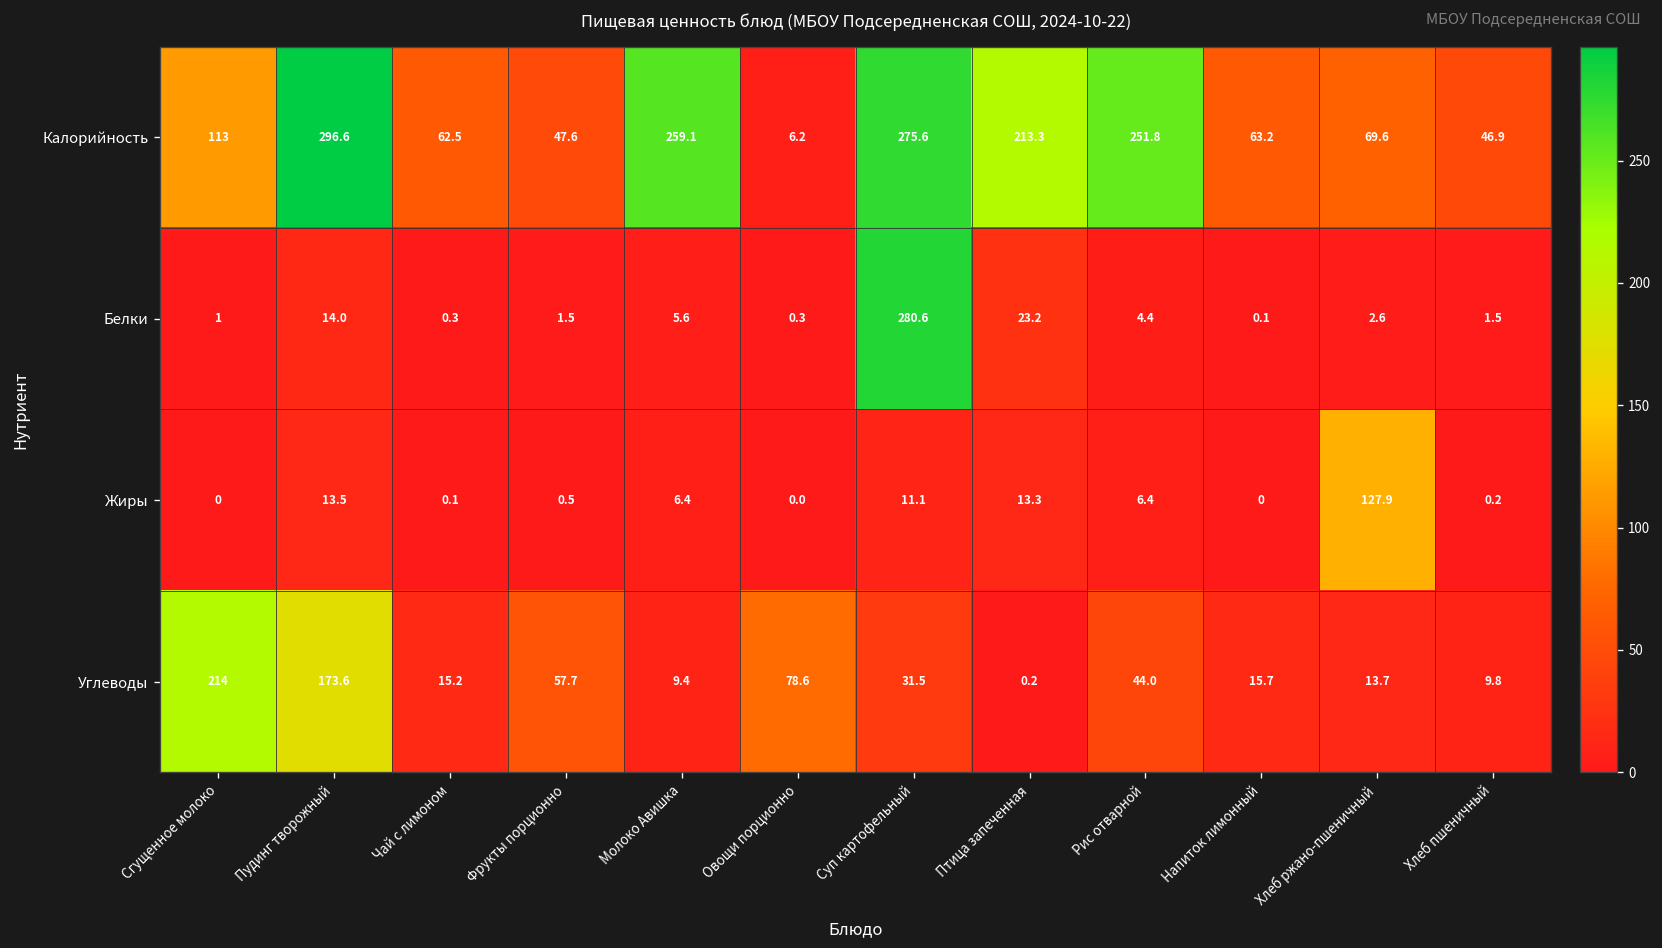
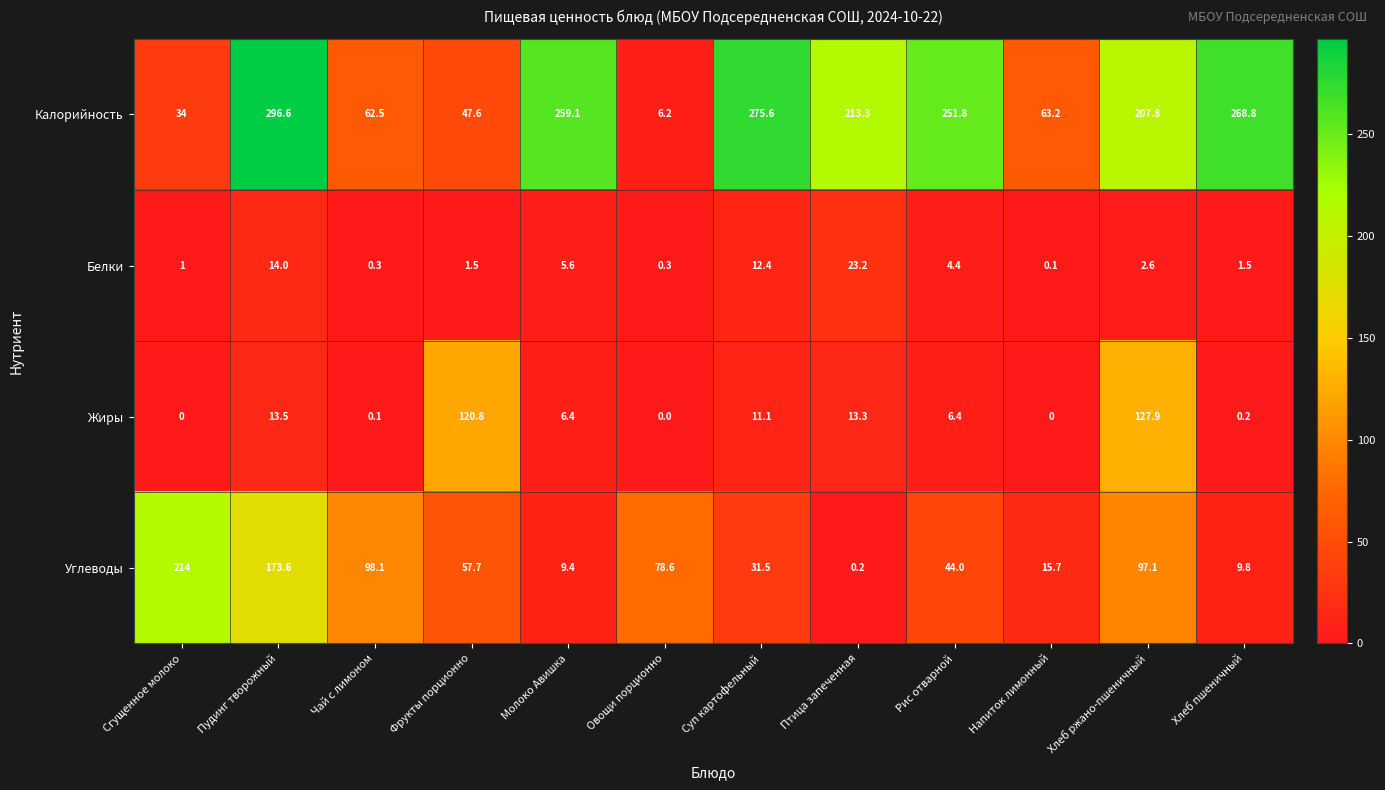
  {
    "Калорийность": {
-     "Сгущенное молоко": 113,
+     "Сгущенное молоко": 34,
      "Пудинг творожный": 296.6,
      "Чай с лимоном": 62.5,
      "Фрукты порционно": 47.6,
      "Молоко Авишка": 259.1,
      "Овощи порционно": 6.2,
      "Суп картофельный": 275.6,
      "Птица запеченная": 213.3,
      "Рис отварной": 251.8,
      "Напиток лимонный": 63.2,
-     "Хлеб ржано-пшеничный": 69.6,
-     "Хлеб пшеничный": 46.9
+     "Хлеб ржано-пшеничный": 207.8,
+     "Хлеб пшеничный": 268.8
    },
    "Белки": {
      "Сгущенное молоко": 1,
      "Пудинг творожный": 14.0,
      "Чай с лимоном": 0.3,
      "Фрукты порционно": 1.5,
      "Молоко Авишка": 5.6,
      "Овощи порционно": 0.3,
-     "Суп картофельный": 280.6,
+     "Суп картофельный": 12.4,
      "Птица запеченная": 23.2,
      "Рис отварной": 4.4,
      "Напиток лимонный": 0.1,
      "Хлеб ржано-пшеничный": 2.6,
      "Хлеб пшеничный": 1.5
    },
    "Жиры": {
      "Сгущенное молоко": 0,
      "Пудинг творожный": 13.5,
      "Чай с лимоном": 0.1,
-     "Фрукты порционно": 0.5,
+     "Фрукты порционно": 120.8,
      "Молоко Авишка": 6.4,
      "Овощи порционно": 0.0,
      "Суп картофельный": 11.1,
      "Птица запеченная": 13.3,
      "Рис отварной": 6.4,
      "Напиток лимонный": 0,
      "Хлеб ржано-пшеничный": 127.9,
      "Хлеб пшеничный": 0.2
    },
    "Углеводы": {
      "Сгущенное молоко": 214,
      "Пудинг творожный": 173.6,
-     "Чай с лимоном": 15.2,
+     "Чай с лимоном": 98.1,
      "Фрукты порционно": 57.7,
      "Молоко Авишка": 9.4,
      "Овощи порционно": 78.6,
      "Суп картофельный": 31.5,
      "Птица запеченная": 0.2,
      "Рис отварной": 44.0,
      "Напиток лимонный": 15.7,
-     "Хлеб ржано-пшеничный": 13.7,
+     "Хлеб ржано-пшеничный": 97.1,
      "Хлеб пшеничный": 9.8
    }
  }
